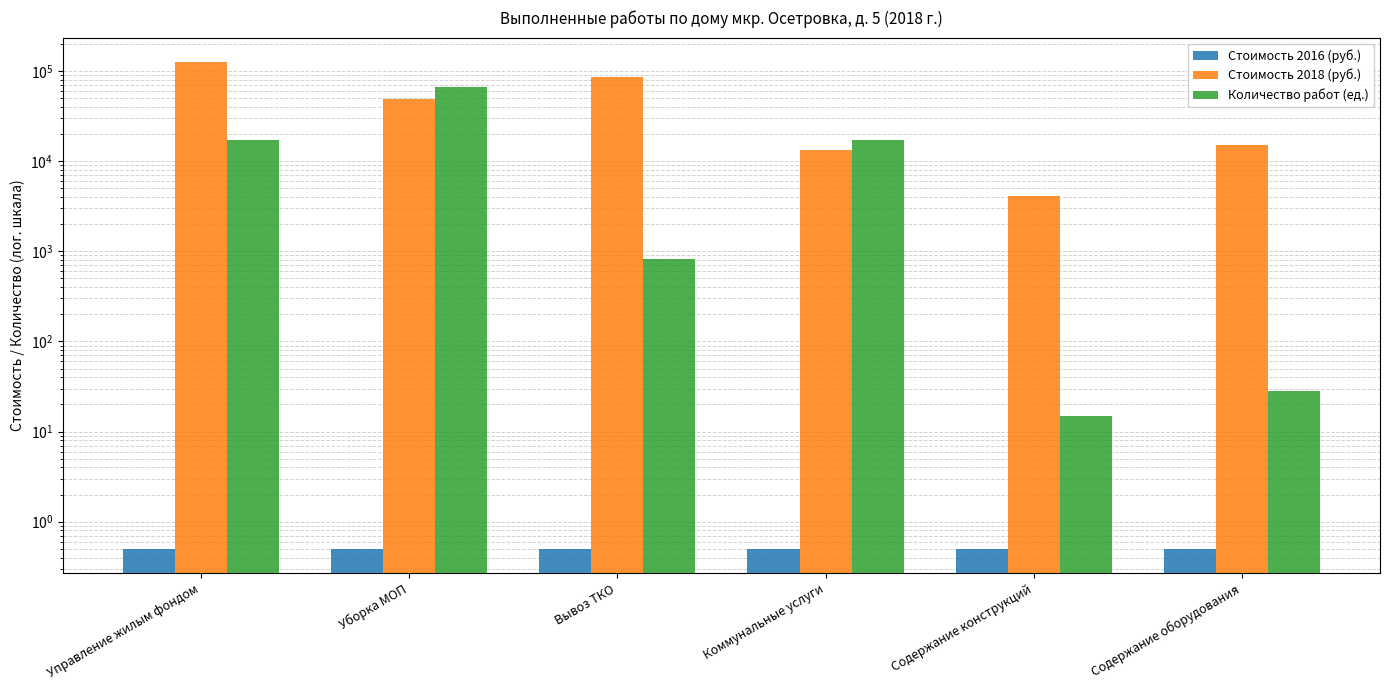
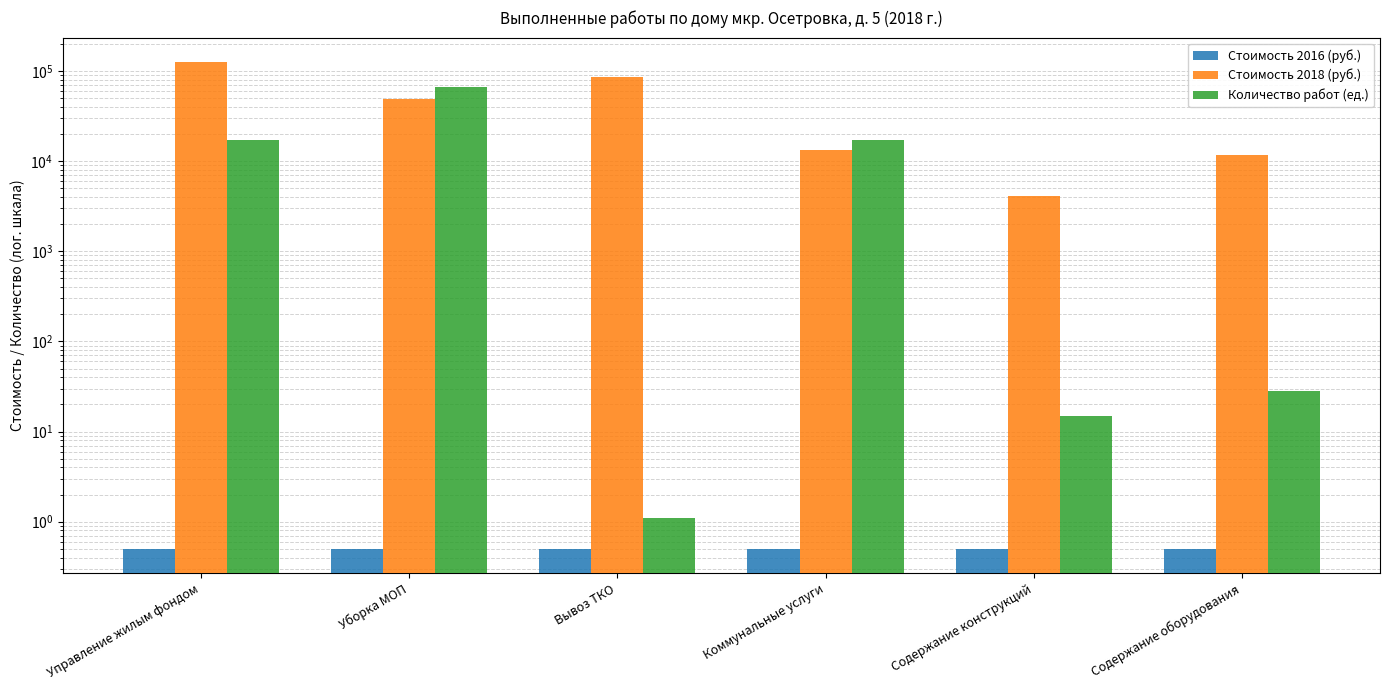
  {
    "Стоимость 2016 (руб.)": {
      "Управление жилым фондом": 0.5,
      "Уборка МОП": 0.5,
      "Вывоз ТКО": 0.5,
      "Коммунальные услуги": 0.5,
      "Содержание конструкций": 0.5,
      "Содержание оборудования": 0.5
    },
    "Стоимость 2018 (руб.)": {
      "Управление жилым фондом": 130000,
      "Уборка МОП": 50000,
      "Вывоз ТКО": 90000,
      "Коммунальные услуги": 13000,
      "Содержание конструкций": 4000,
-     "Содержание оборудования": 15000
+     "Содержание оборудования": 12000
    },
    "Количество работ (ед.)": {
      "Управление жилым фондом": 17000,
      "Уборка МОП": 70000,
-     "Вывоз ТКО": 800,
+     "Вывоз ТКО": 1.1,
      "Коммунальные услуги": 17000,
      "Содержание конструкций": 15,
      "Содержание оборудования": 29
    }
  }
